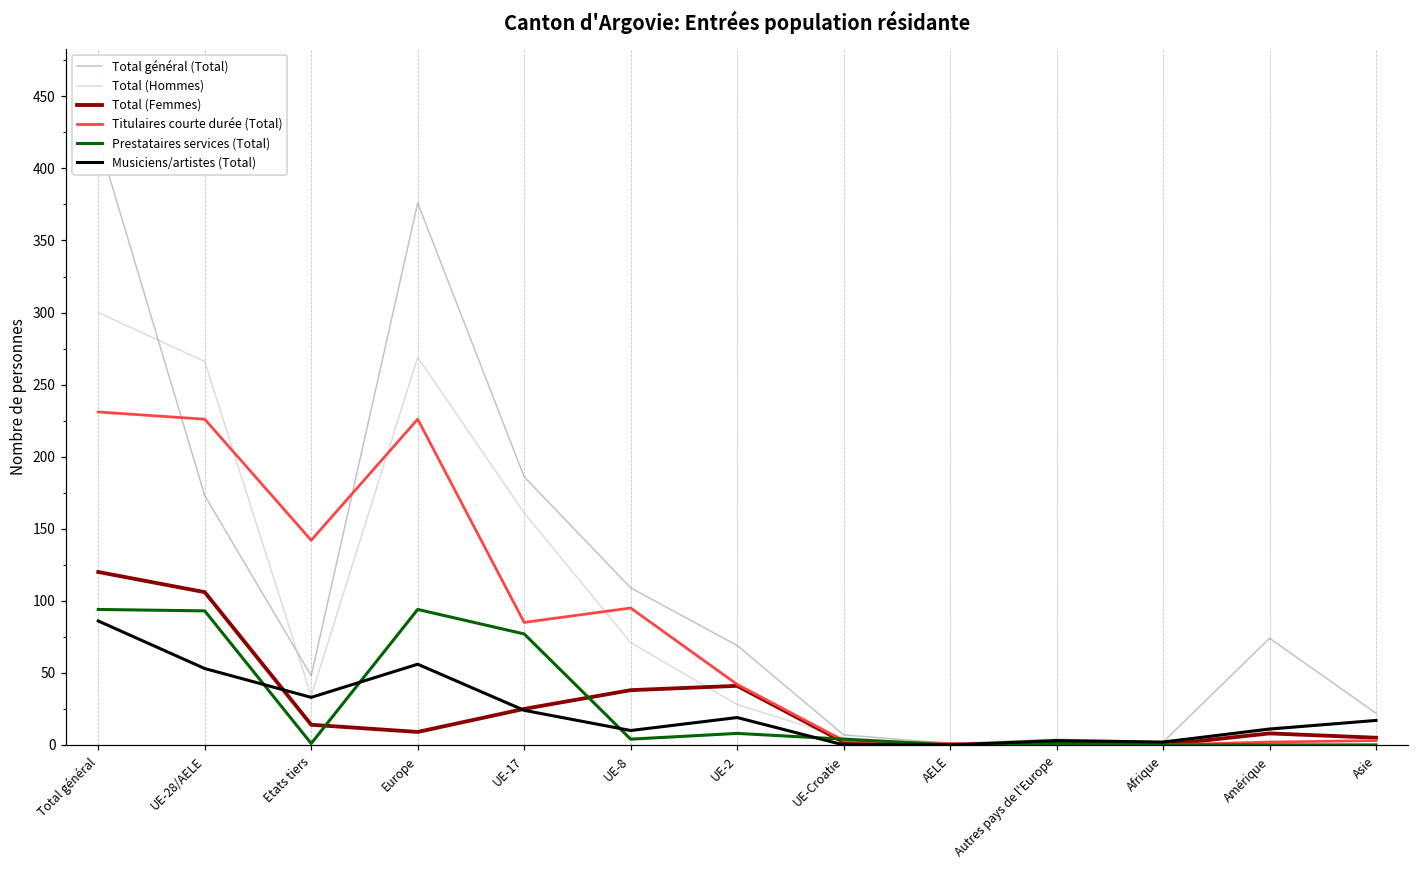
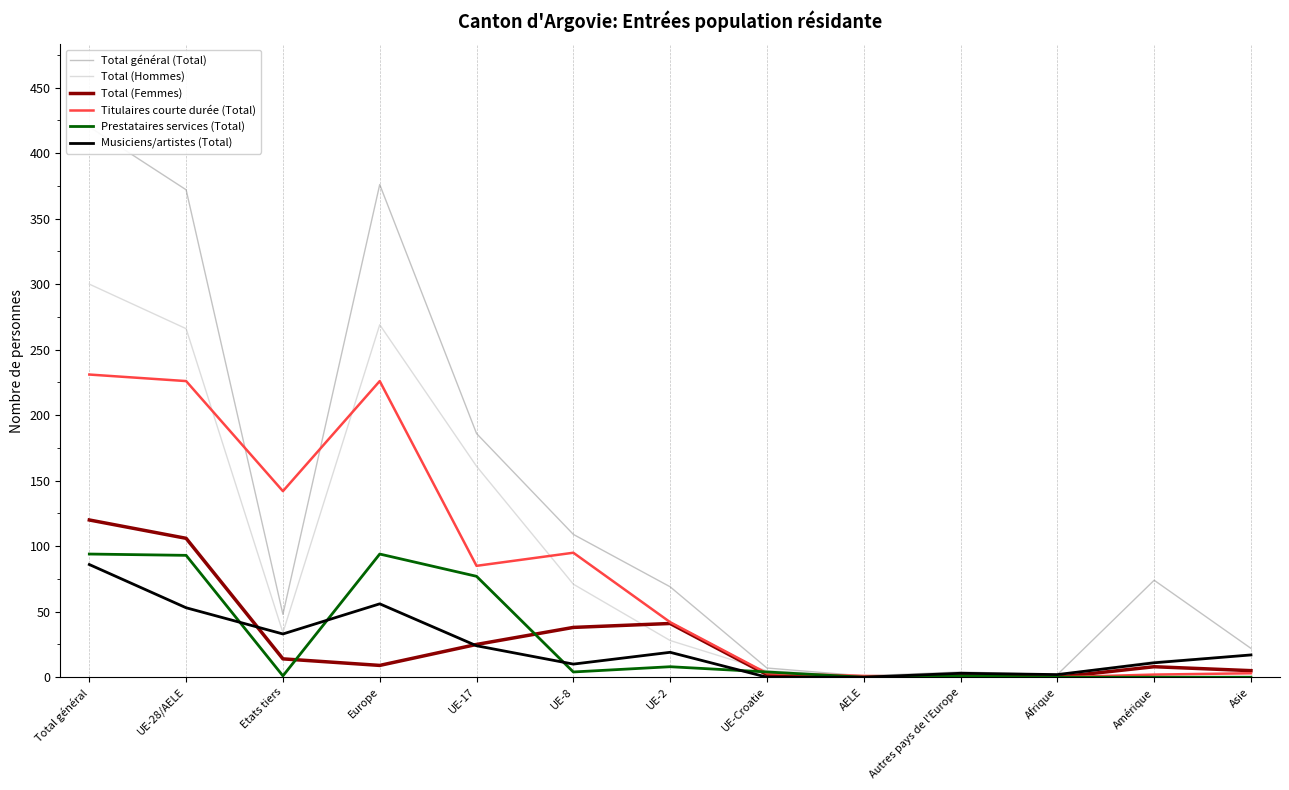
  {
    "Total général (Total)": {
-     "UE-28/AELE": 173,
+     "UE-28/AELE": 372,
      "Etats tiers": 48,
      "Europe": 376,
      "UE-17": 186,
      "UE-8": 109,
      "UE-2": 69,
      "UE-Croatie": 7,
      "Amérique": 74,
      "Asie": 22
    },
    "Total (Hommes)": {
      "Total général": 300,
      "UE-28/AELE": 266,
      "Europe": 269,
      "UE-17": 161,
      "UE-8": 71,
      "UE-2": 28
    },
    "Total (Femmes)": {
      "Total général": 120,
      "UE-28/AELE": 106,
      "Etats tiers": 14,
      "Europe": 9,
      "UE-8": 38,
      "Amérique": 8,
      "Asie": 5
    },
    "Titulaires courte durée (Total)": {
      "Total général": 231,
      "UE-28/AELE": 226,
      "Etats tiers": 142,
      "Europe": 226,
      "UE-17": 85,
      "UE-8": 95,
      "Amérique": 2,
      "Asie": 3
    },
    "Prestataires services (Total)": {
      "Total général": 94,
      "UE-28/AELE": 93,
      "Etats tiers": 1,
      "Europe": 94,
      "UE-17": 77,
      "UE-8": 4,
      "UE-2": 8,
      "Amérique": 0,
      "Asie": 0
    },
    "Musiciens/artistes (Total)": {
      "Total général": 86,
      "UE-28/AELE": 53,
      "Europe": 56,
      "UE-8": 10,
      "UE-2": 19,
      "UE-Croatie": 0
    }
  }
